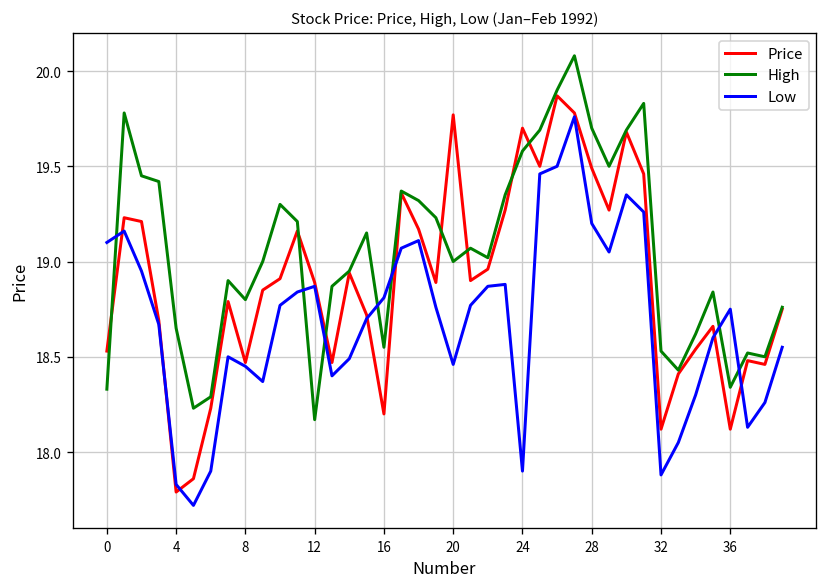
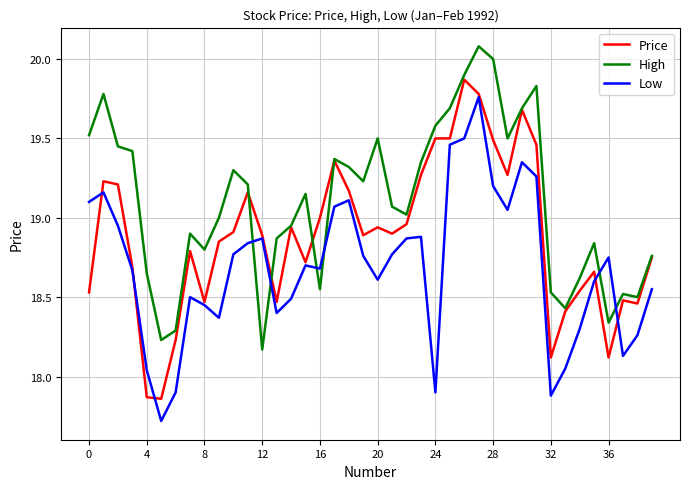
  {
    "Price": {
      "0": 18.53,
-     "4": 17.79,
+     "4": 17.87,
      "8": 18.47,
      "12": 18.89,
-     "16": 18.2,
-     "20": 19.77,
-     "24": 19.7,
+     "16": 19.0,
+     "20": 18.94,
+     "24": 19.5,
      "28": 19.49,
      "32": 18.12,
      "36": 18.12
    },
    "High": {
-     "0": 18.33,
+     "0": 19.52,
      "4": 18.65,
      "8": 18.80,
      "12": 18.17,
      "16": 18.55,
-     "20": 19.0,
+     "20": 19.5,
      "24": 19.58,
-     "28": 19.7,
+     "28": 20.0,
      "32": 18.53,
      "36": 18.34
    },
    "Low": {
      "0": 19.10,
-     "4": 17.83,
+     "4": 18.04,
      "8": 18.45,
      "12": 18.87,
-     "16": 18.81,
-     "20": 18.46,
+     "16": 18.68,
+     "20": 18.61,
      "24": 17.90,
      "28": 19.20,
      "32": 17.88,
      "36": 18.75
    }
  }
